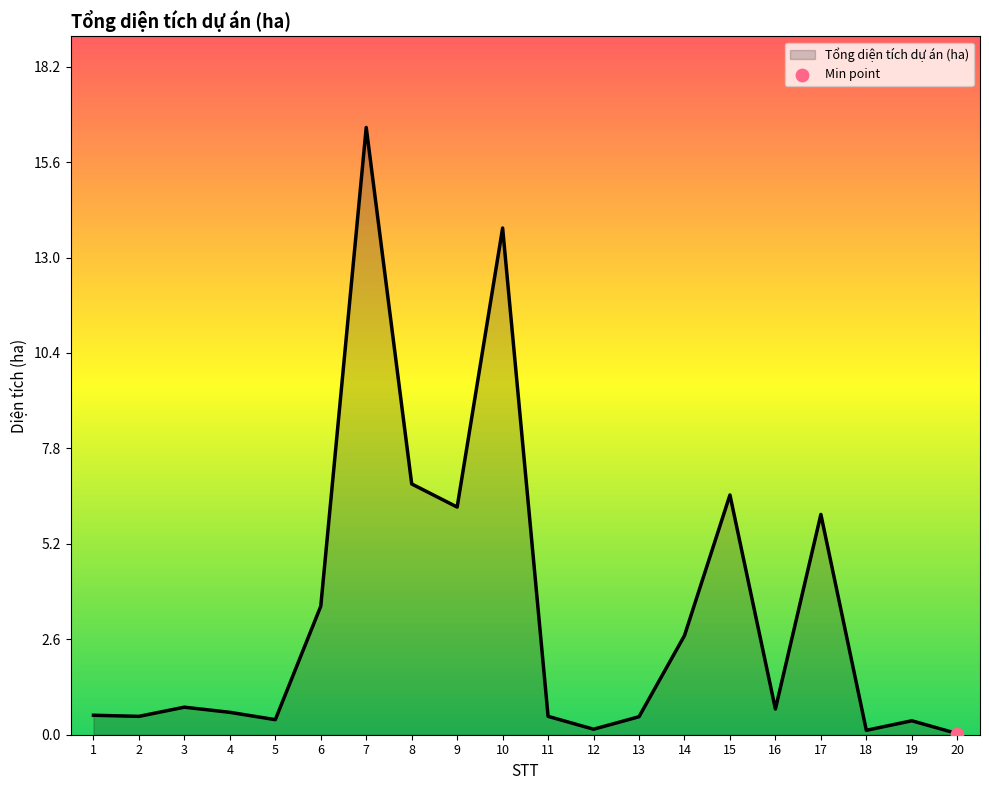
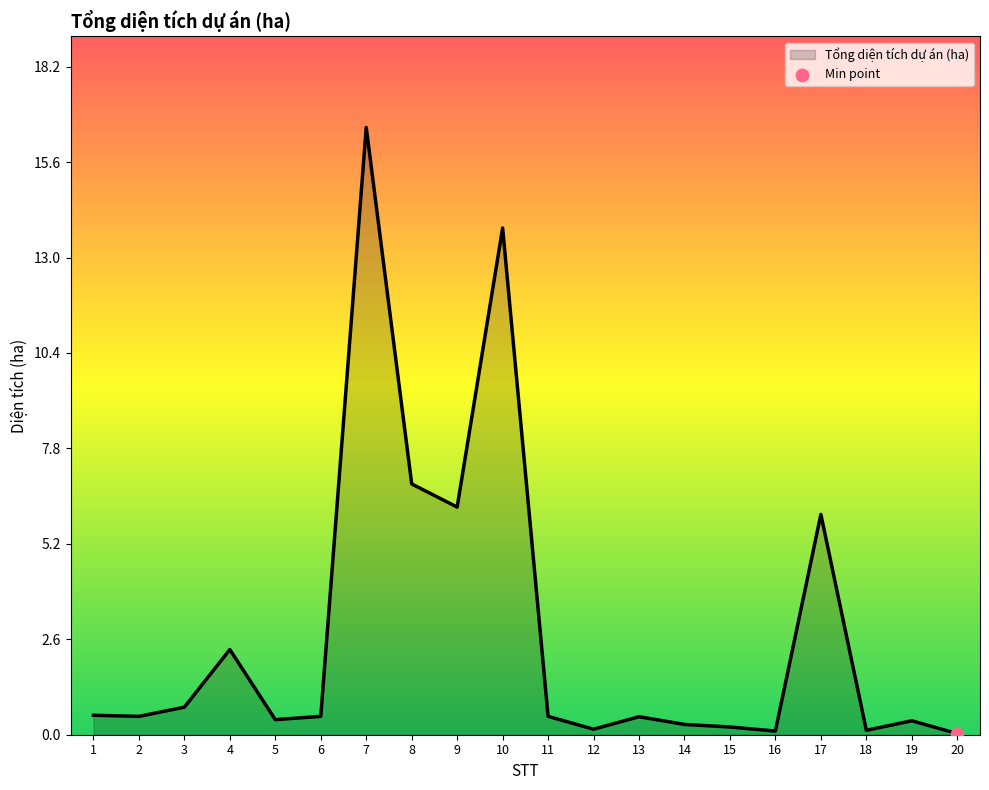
  {
    "Tổng diện tích dự án (ha)": {
      "1": 0.5,
      "2": 0.5,
      "3": 0.8,
-     "4": 0.6,
+     "4": 2.3,
      "5": 0.4,
-     "6": 3.5,
+     "6": 0.5,
      "7": 16.5,
      "8": 6.8,
      "9": 6.2,
      "10": 13.8,
      "11": 0.5,
      "12": 0.2,
      "13": 0.5,
-     "14": 2.7,
-     "15": 6.5,
-     "16": 0.7,
+     "14": 0.3,
+     "15": 0.2,
+     "16": 0.1,
      "17": 6.0,
      "18": 0.1,
      "19": 0.4
    }
  }
